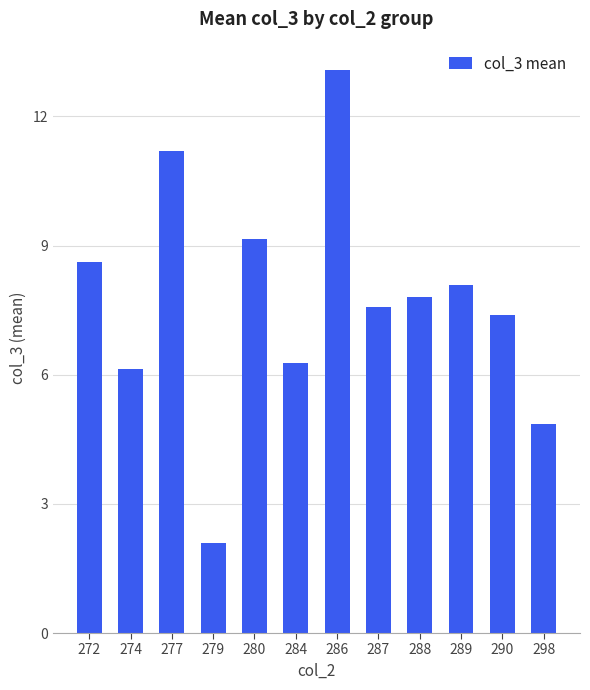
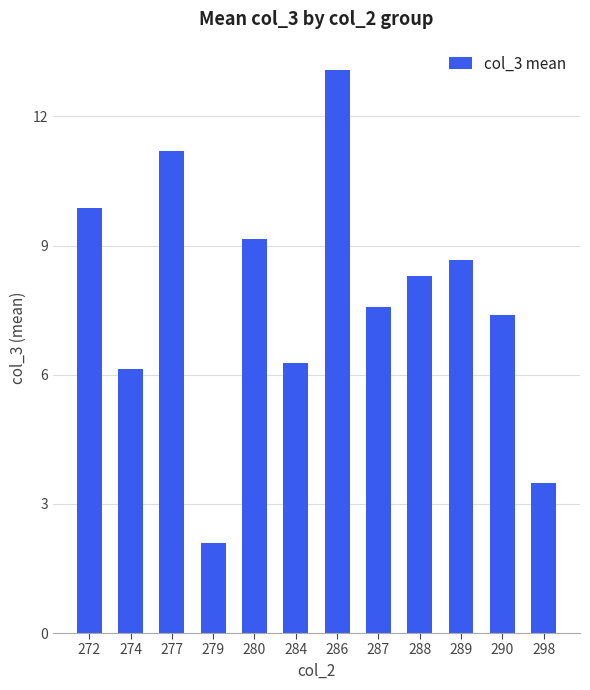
  {
-   "272": 8.6,
+   "272": 9.9,
    "274": 6.1,
    "277": 11.2,
    "279": 2.1,
    "280": 9.2,
    "284": 6.3,
    "286": 13.1,
    "287": 7.6,
-   "288": 7.8,
-   "289": 8.1,
+   "288": 8.3,
+   "289": 8.7,
    "290": 7.4,
-   "298": 4.8
+   "298": 3.5
  }
